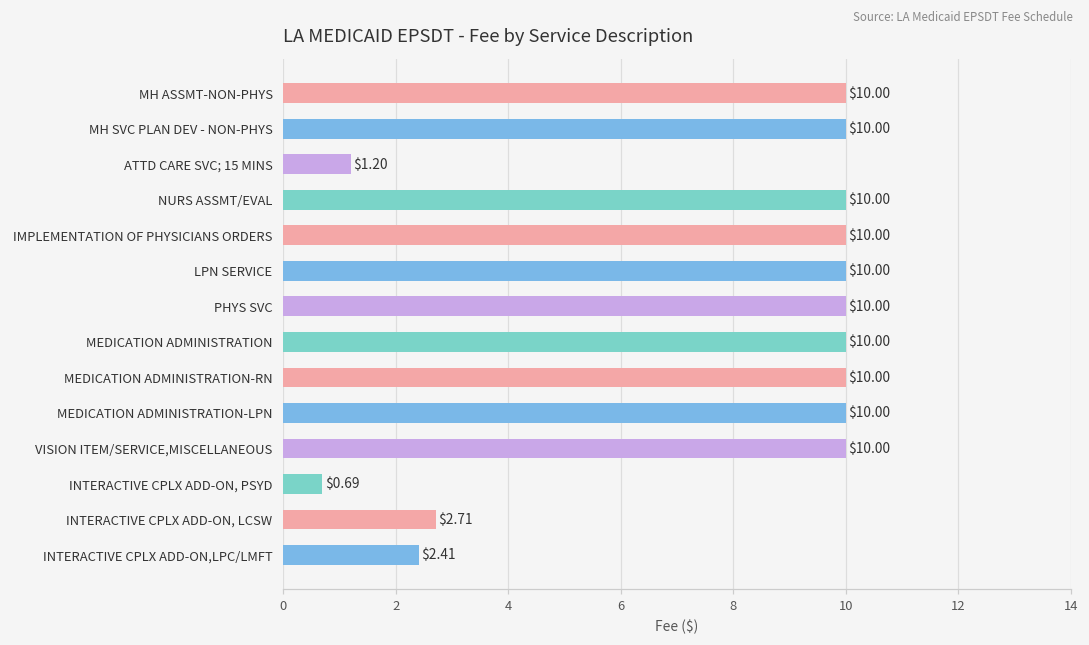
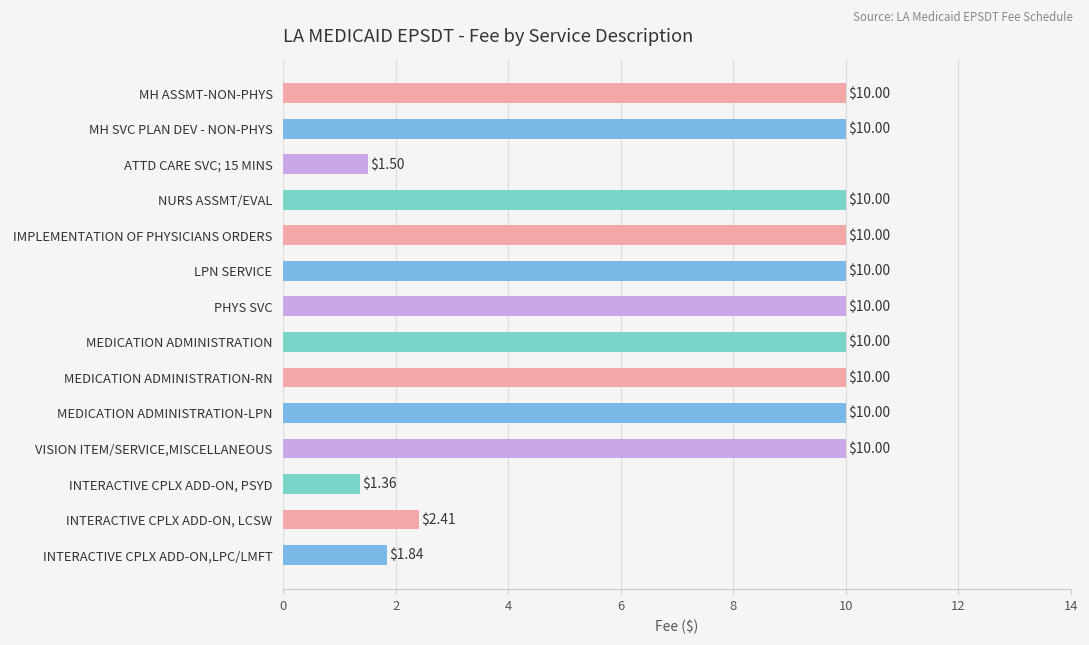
  {
    "MH ASSMT-NON-PHYS": "$10.00",
    "MH SVC PLAN DEV - NON-PHYS": "$10.00",
-   "ATTD CARE SVC; 15 MINS": "$1.20",
+   "ATTD CARE SVC; 15 MINS": "$1.50",
    "NURS ASSMT/EVAL": "$10.00",
    "IMPLEMENTATION OF PHYSICIANS ORDERS": "$10.00",
    "LPN SERVICE": "$10.00",
    "PHYS SVC": "$10.00",
    "MEDICATION ADMINISTRATION": "$10.00",
    "MEDICATION ADMINISTRATION-RN": "$10.00",
    "MEDICATION ADMINISTRATION-LPN": "$10.00",
    "VISION ITEM/SERVICE,MISCELLANEOUS": "$10.00",
-   "INTERACTIVE CPLX ADD-ON, PSYD": "$0.69",
-   "INTERACTIVE CPLX ADD-ON, LCSW": "$2.71",
-   "INTERACTIVE CPLX ADD-ON,LPC/LMFT": "$2.41"
+   "INTERACTIVE CPLX ADD-ON, PSYD": "$1.36",
+   "INTERACTIVE CPLX ADD-ON, LCSW": "$2.41",
+   "INTERACTIVE CPLX ADD-ON,LPC/LMFT": "$1.84"
  }
